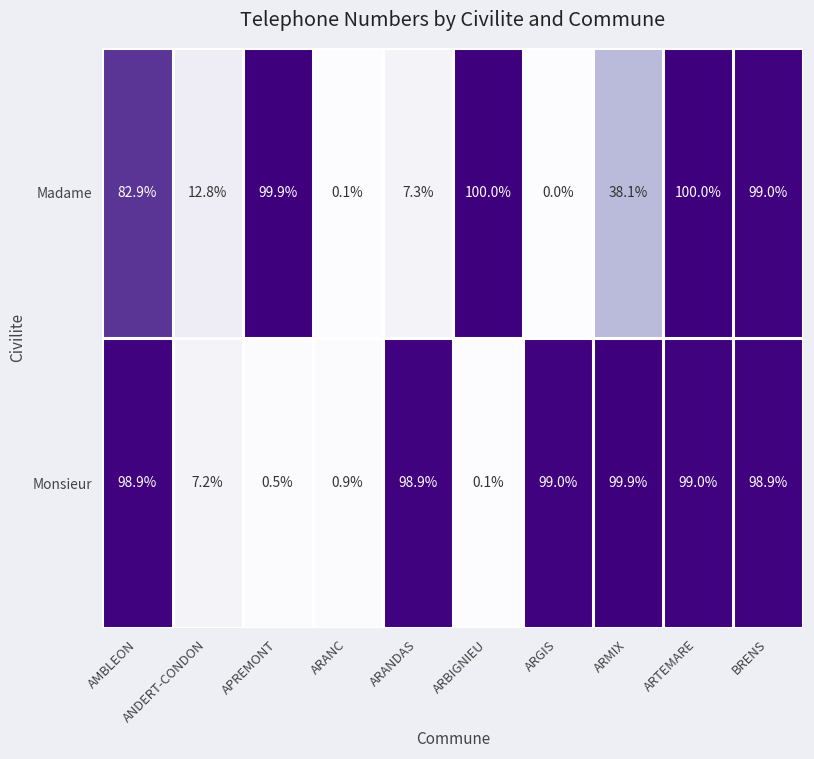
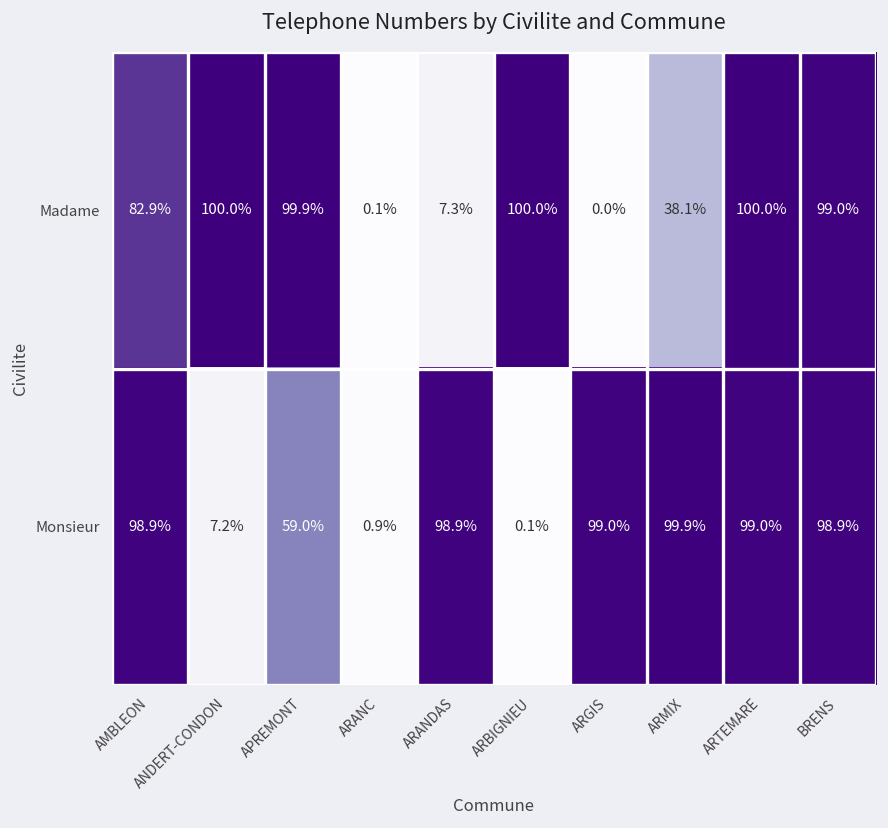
  {
    "Madame": {
      "AMBLEON": "82.9%",
-     "ANDERT-CONDON": "12.8%",
+     "ANDERT-CONDON": "100.0%",
      "APREMONT": "99.9%",
      "ARANC": "0.1%",
      "ARANDAS": "7.3%",
      "ARBIGNIEU": "100.0%",
      "ARGIS": "0.0%",
      "ARMIX": "38.1%",
      "ARTEMARE": "100.0%",
      "BRENS": "99.0%"
    },
    "Monsieur": {
      "AMBLEON": "98.9%",
      "ANDERT-CONDON": "7.2%",
-     "APREMONT": "0.5%",
+     "APREMONT": "59.0%",
      "ARANC": "0.9%",
      "ARANDAS": "98.9%",
      "ARBIGNIEU": "0.1%",
      "ARGIS": "99.0%",
      "ARMIX": "99.9%",
      "ARTEMARE": "99.0%",
      "BRENS": "98.9%"
    }
  }
